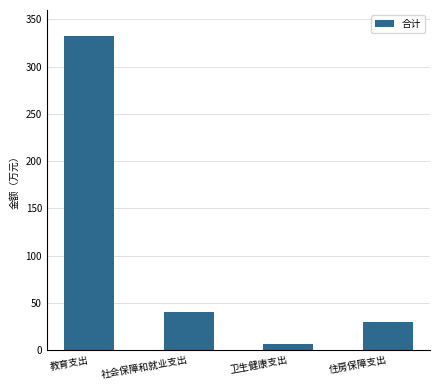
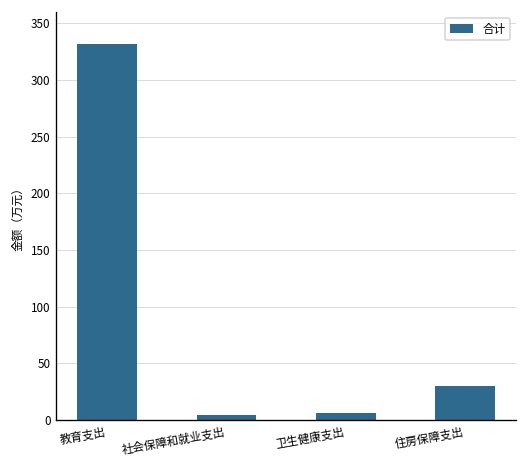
  {
    "教育支出": 330,
-   "社会保障和就业支出": 40,
+   "社会保障和就业支出": 0,
    "卫生健康支出": 10,
    "住房保障支出": 30
  }
